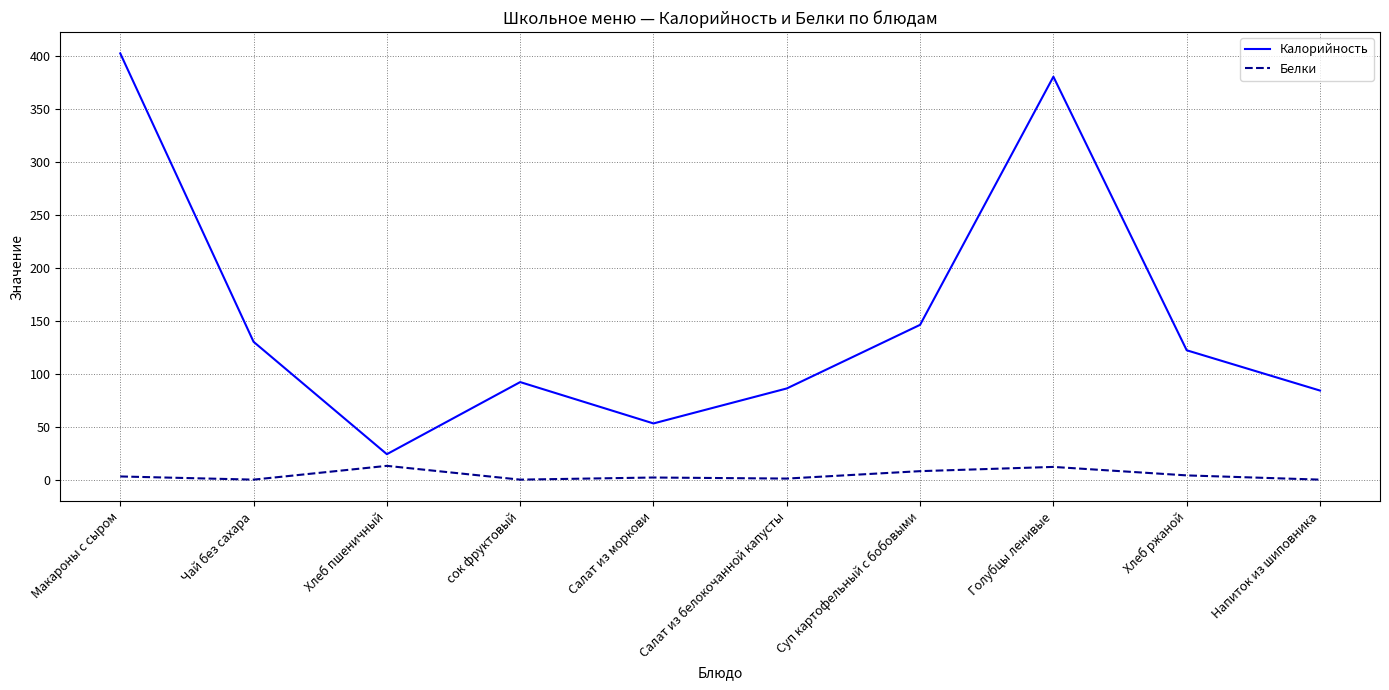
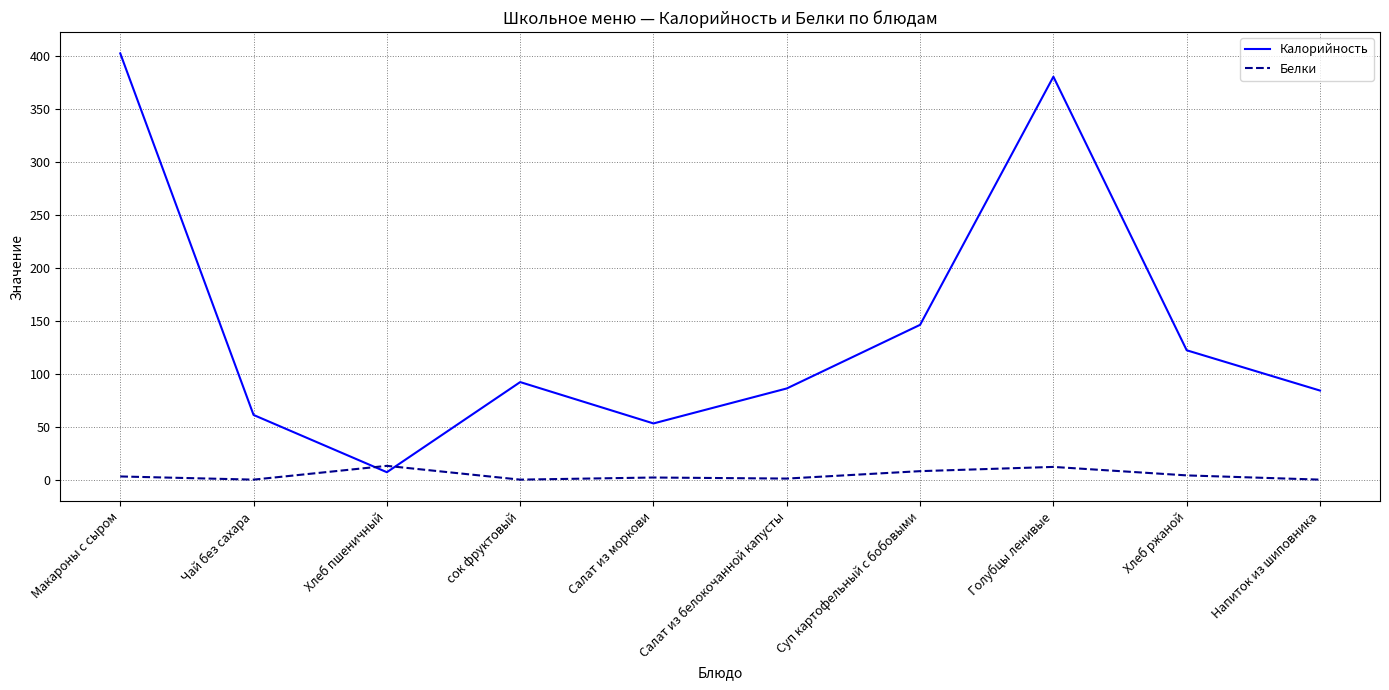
  {
    "Калорийность": {
      "Макароны с сыром": 402,
-     "Чай без сахара": 130,
-     "Хлеб пшеничный": 24,
+     "Чай без сахара": 61,
+     "Хлеб пшеничный": 7,
      "сок фруктовый": 92,
      "Салат из моркови": 53,
      "Салат из белокочанной капусты": 86,
      "Суп картофельный с бобовыми": 146,
      "Голубцы ленивые": 380,
      "Хлеб ржаной": 122,
      "Напиток из шиповника": 84
    },
    "Белки": {
      "Макароны с сыром": 3,
      "Чай без сахара": 0,
      "Хлеб пшеничный": 13,
      "сок фруктовый": 0,
      "Салат из моркови": 2,
      "Салат из белокочанной капусты": 1,
      "Суп картофельный с бобовыми": 8,
      "Голубцы ленивые": 12,
      "Хлеб ржаной": 4,
      "Напиток из шиповника": 0
    }
  }
